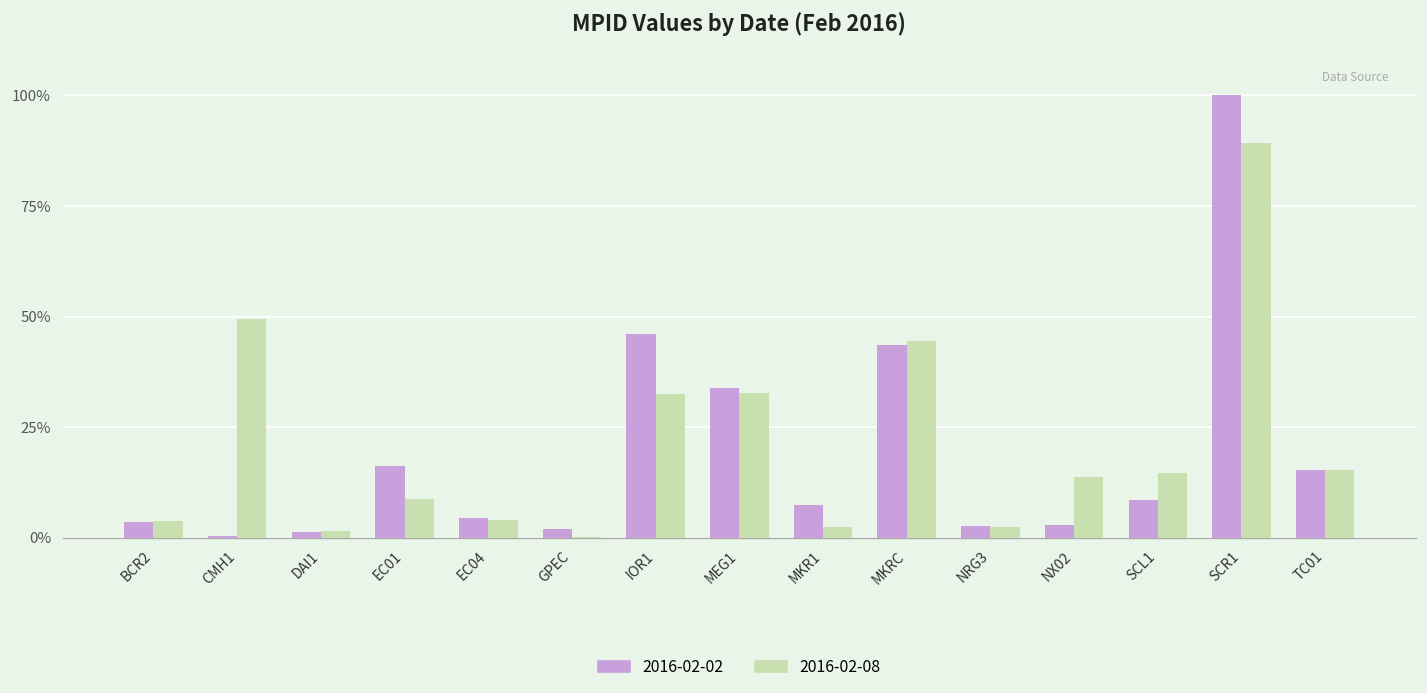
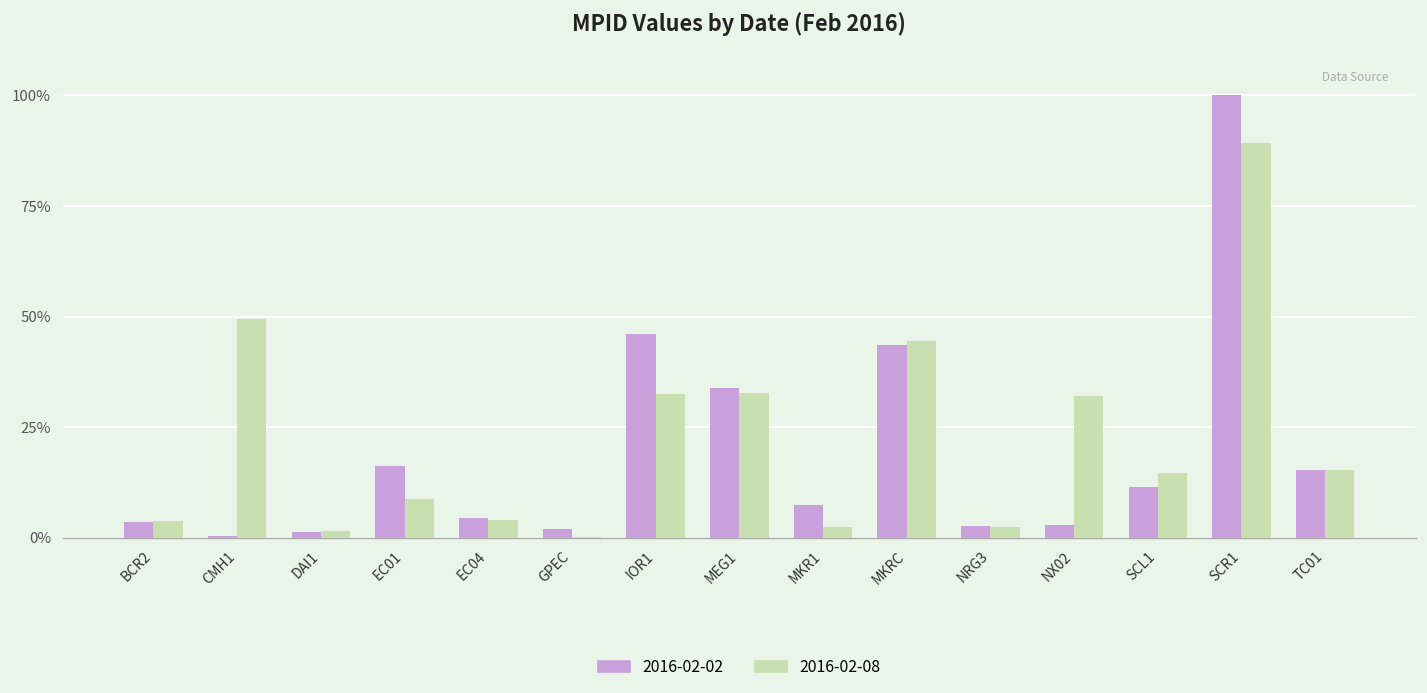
  {
    "2016-02-02": {
      "BCR2": "4%",
      "DAI1": "1%",
      "EC01": "16%",
      "EC04": "4%",
      "GPEC": "2%",
      "IOR1": "46%",
      "MEG1": "34%",
      "MKR1": "7%",
      "MKRC": "44%",
      "NRG3": "3%",
      "NX02": "3%",
-     "SCL1": "8%",
+     "SCL1": "11%",
      "SCR1": "100%",
      "TC01": "15%"
    },
    "2016-02-08": {
      "BCR2": "4%",
      "CMH1": "49%",
      "DAI1": "2%",
      "EC01": "9%",
      "EC04": "4%",
      "IOR1": "32%",
      "MEG1": "33%",
      "MKR1": "3%",
      "MKRC": "44%",
      "NRG3": "2%",
-     "NX02": "14%",
+     "NX02": "32%",
      "SCL1": "15%",
      "SCR1": "89%",
      "TC01": "15%"
    }
  }
